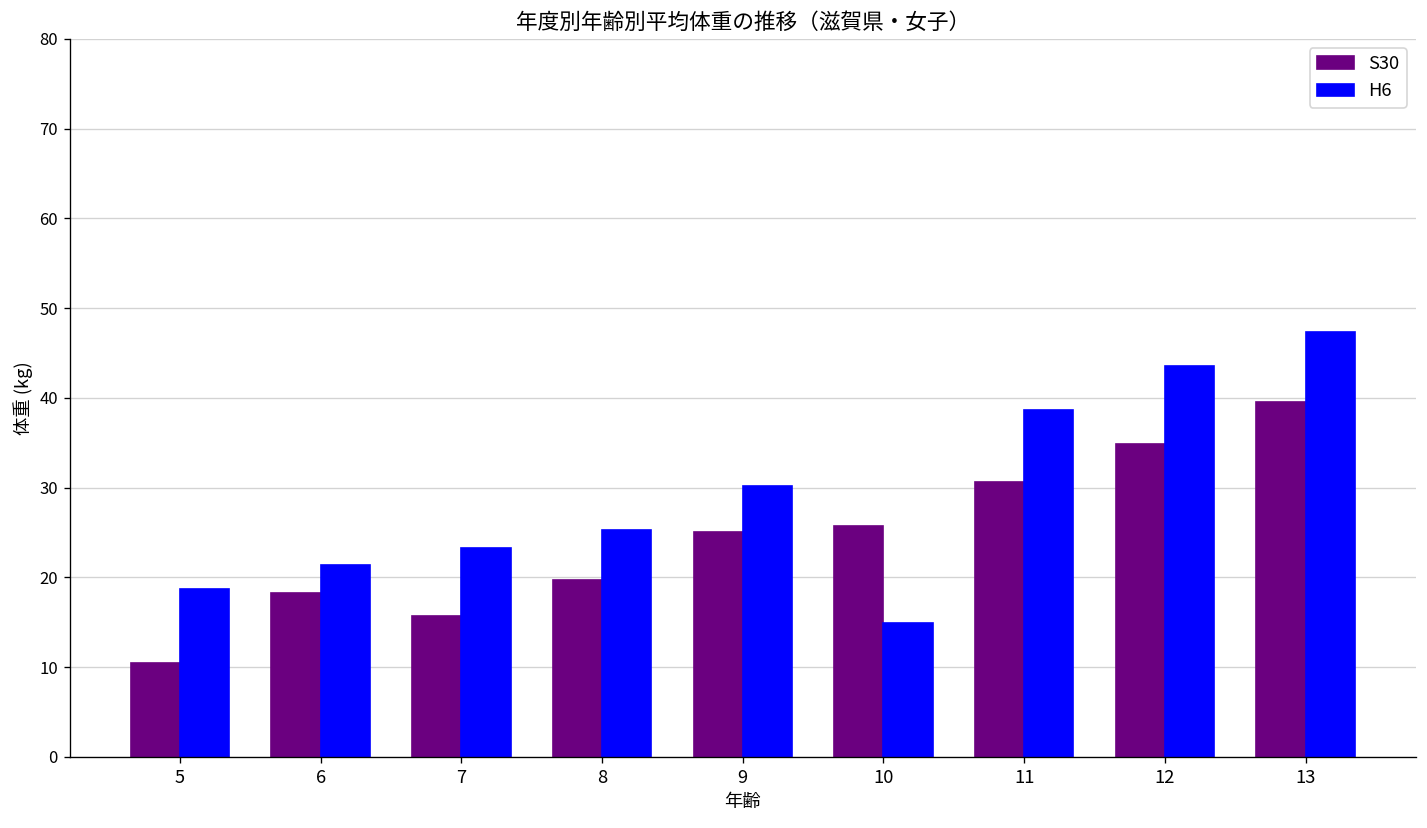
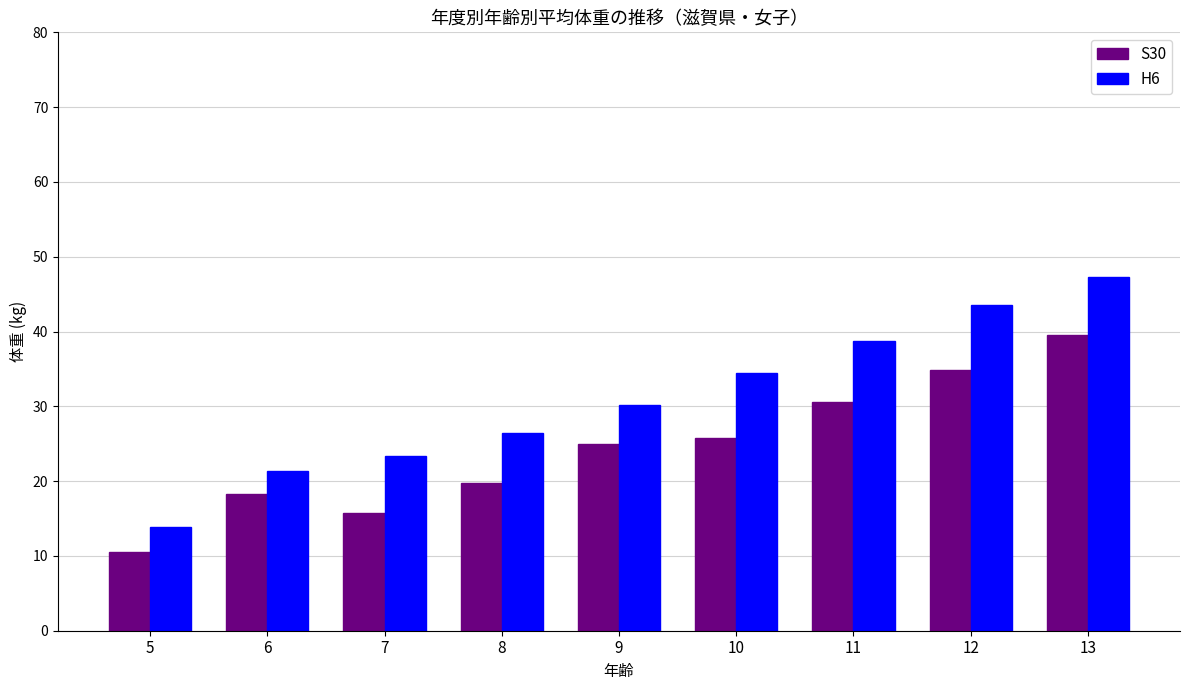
  {
    "S30": {
      "5": 11,
      "6": 18,
      "7": 16,
      "8": 20,
      "9": 25,
      "10": 26,
      "11": 31,
      "12": 35,
      "13": 40
    },
    "H6": {
-     "5": 19,
+     "5": 14,
      "6": 21,
      "7": 23,
-     "8": 25,
+     "8": 27,
      "9": 30,
-     "10": 15,
+     "10": 35,
      "11": 39,
      "12": 44,
      "13": 47
    }
  }
